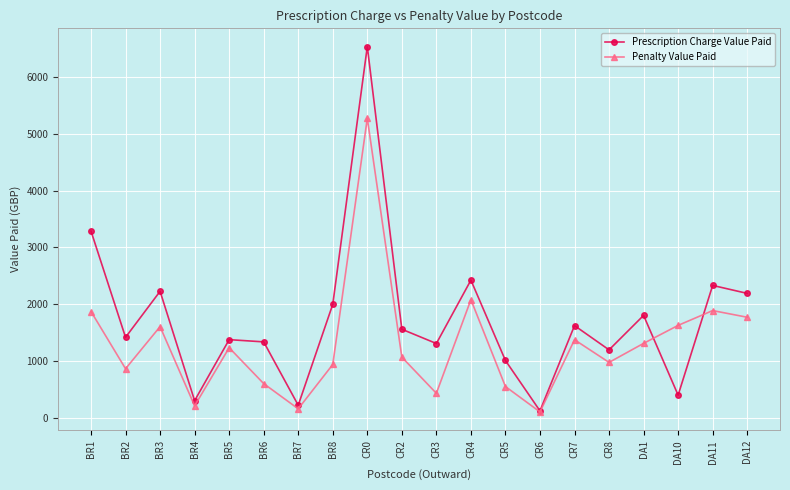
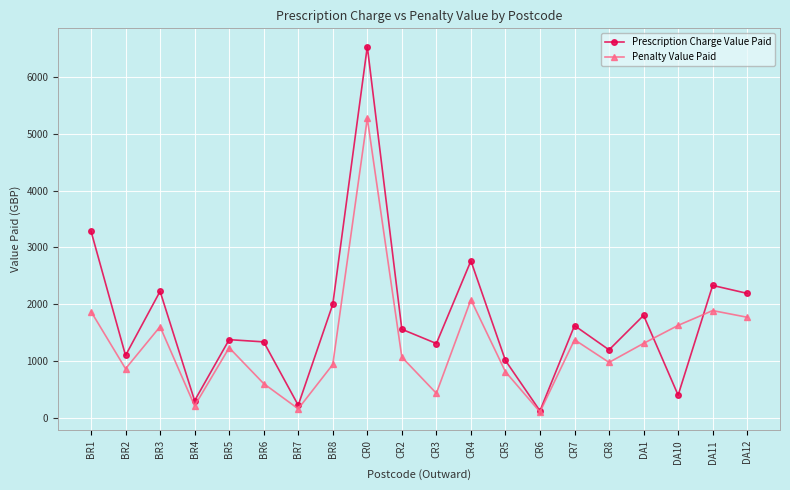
  {
    "Prescription Charge Value Paid": {
      "BR1": 3300,
-     "BR2": 1400,
+     "BR2": 1100,
      "BR3": 2200,
      "BR4": 300,
      "BR5": 1400,
      "BR6": 1300,
      "BR7": 200,
      "BR8": 2000,
      "CR0": 6500,
      "CR2": 1600,
      "CR3": 1300,
-     "CR4": 2400,
+     "CR4": 2800,
      "CR5": 1000,
      "CR7": 1600,
      "CR8": 1200,
      "DA1": 1800,
      "DA10": 400,
      "DA11": 2300,
      "DA12": 2200
    },
    "Penalty Value Paid": {
      "BR1": 1900,
      "BR2": 900,
      "BR3": 1600,
      "BR4": 200,
      "BR5": 1200,
      "BR6": 600,
      "BR7": 200,
      "BR8": 900,
      "CR0": 5300,
      "CR2": 1100,
      "CR3": 400,
      "CR4": 2100,
-     "CR5": 500,
+     "CR5": 800,
      "CR7": 1400,
      "CR8": 1000,
      "DA1": 1300,
      "DA10": 1600,
      "DA11": 1900,
      "DA12": 1800
    }
  }
